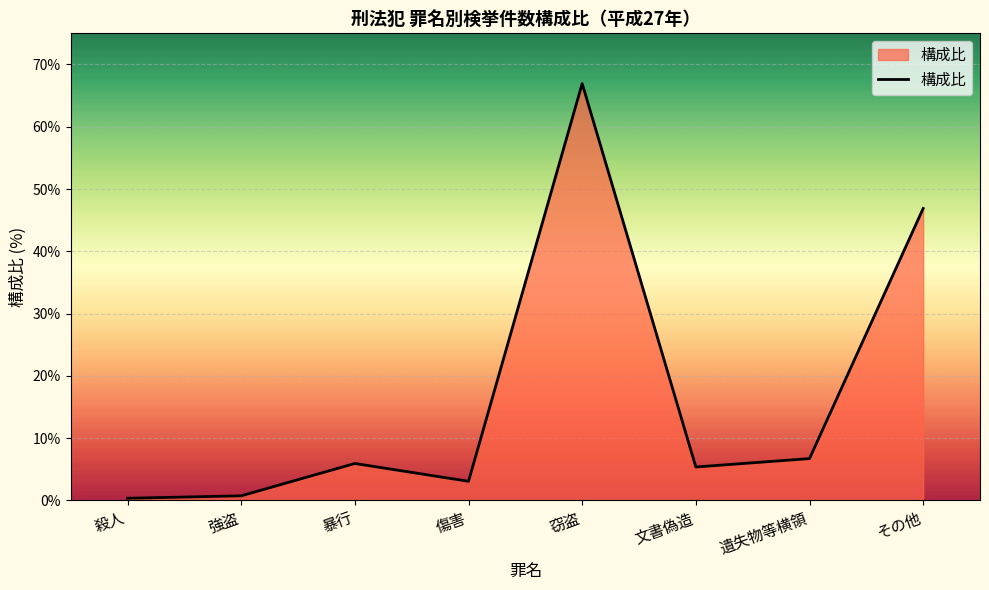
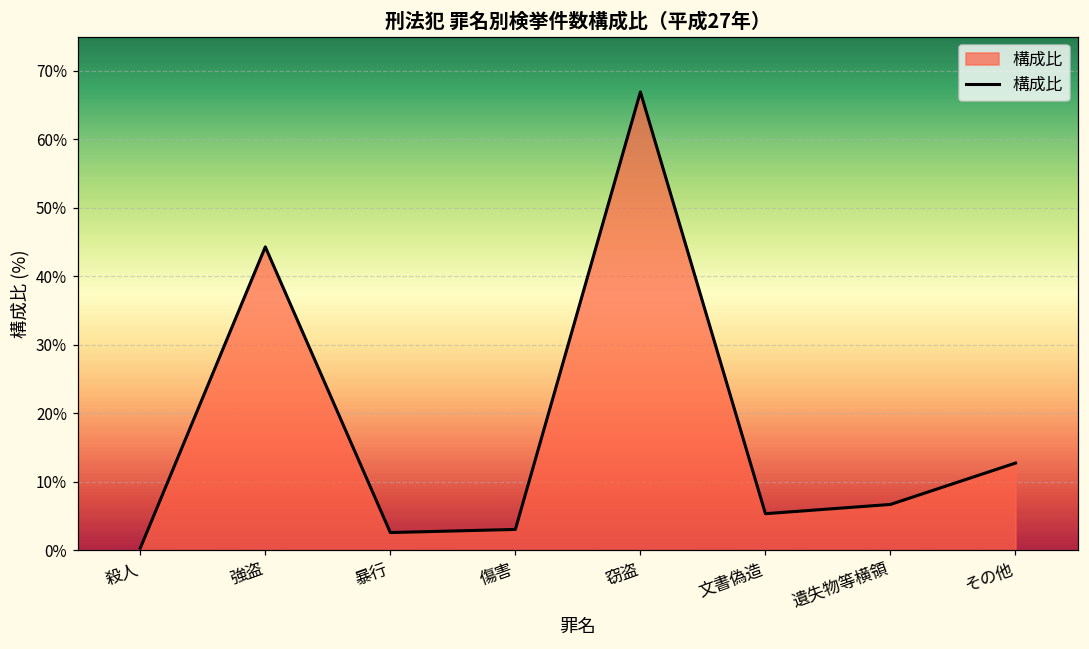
  {
    "殺人": "0%",
-   "強盗": "1%",
-   "暴行": "6%",
+   "強盗": "44%",
+   "暴行": "3%",
    "傷害": "3%",
    "窃盗": "67%",
    "文書偽造": "5%",
    "遺失物等横領": "7%",
-   "その他": "47%"
+   "その他": "13%"
  }
